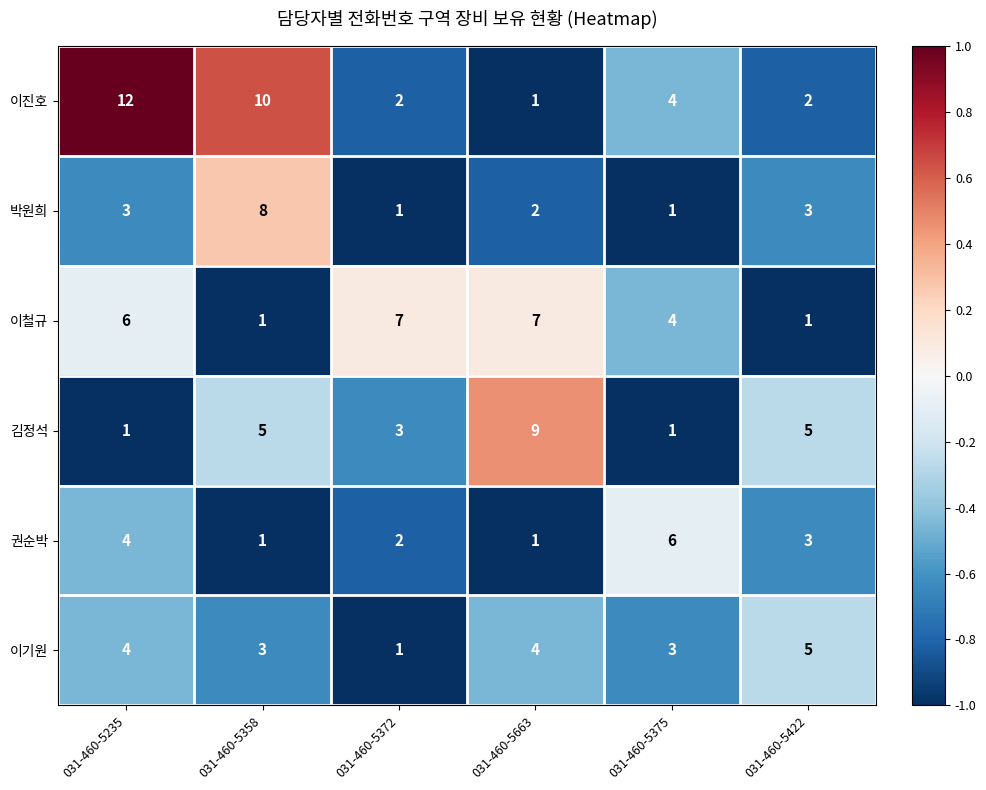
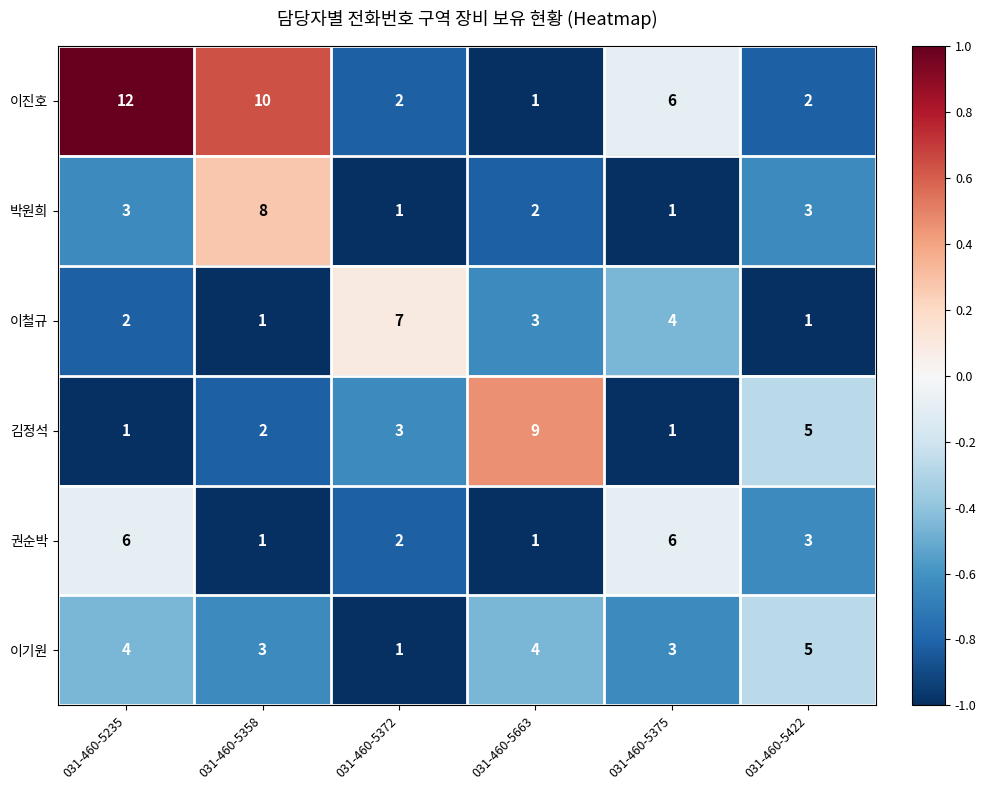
  {
    "이진호": {
      "031-460-5235": 12,
      "031-460-5358": 10,
      "031-460-5372": 2,
      "031-460-5663": 1,
-     "031-460-5375": 4,
+     "031-460-5375": 6,
      "031-460-5422": 2
    },
    "박원희": {
      "031-460-5235": 3,
      "031-460-5358": 8,
      "031-460-5372": 1,
      "031-460-5663": 2,
      "031-460-5375": 1,
      "031-460-5422": 3
    },
    "이철규": {
-     "031-460-5235": 6,
+     "031-460-5235": 2,
      "031-460-5358": 1,
      "031-460-5372": 7,
-     "031-460-5663": 7,
+     "031-460-5663": 3,
      "031-460-5375": 4,
      "031-460-5422": 1
    },
    "김정석": {
      "031-460-5235": 1,
-     "031-460-5358": 5,
+     "031-460-5358": 2,
      "031-460-5372": 3,
      "031-460-5663": 9,
      "031-460-5375": 1,
      "031-460-5422": 5
    },
    "권순박": {
-     "031-460-5235": 4,
+     "031-460-5235": 6,
      "031-460-5358": 1,
      "031-460-5372": 2,
      "031-460-5663": 1,
      "031-460-5375": 6,
      "031-460-5422": 3
    },
    "이기원": {
      "031-460-5235": 4,
      "031-460-5358": 3,
      "031-460-5372": 1,
      "031-460-5663": 4,
      "031-460-5375": 3,
      "031-460-5422": 5
    }
  }
